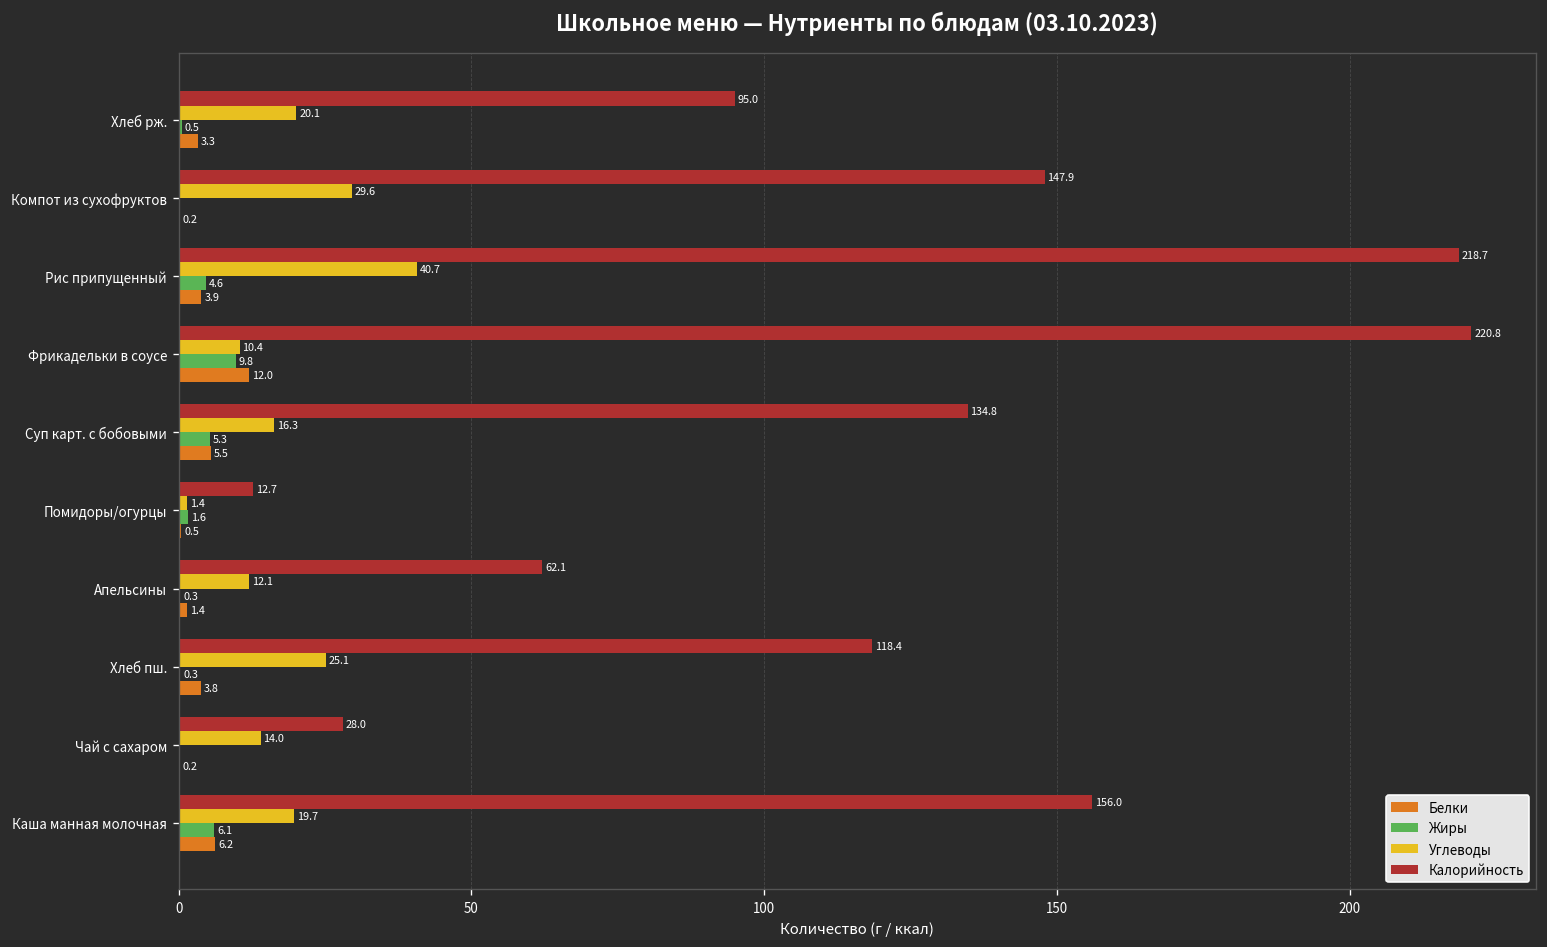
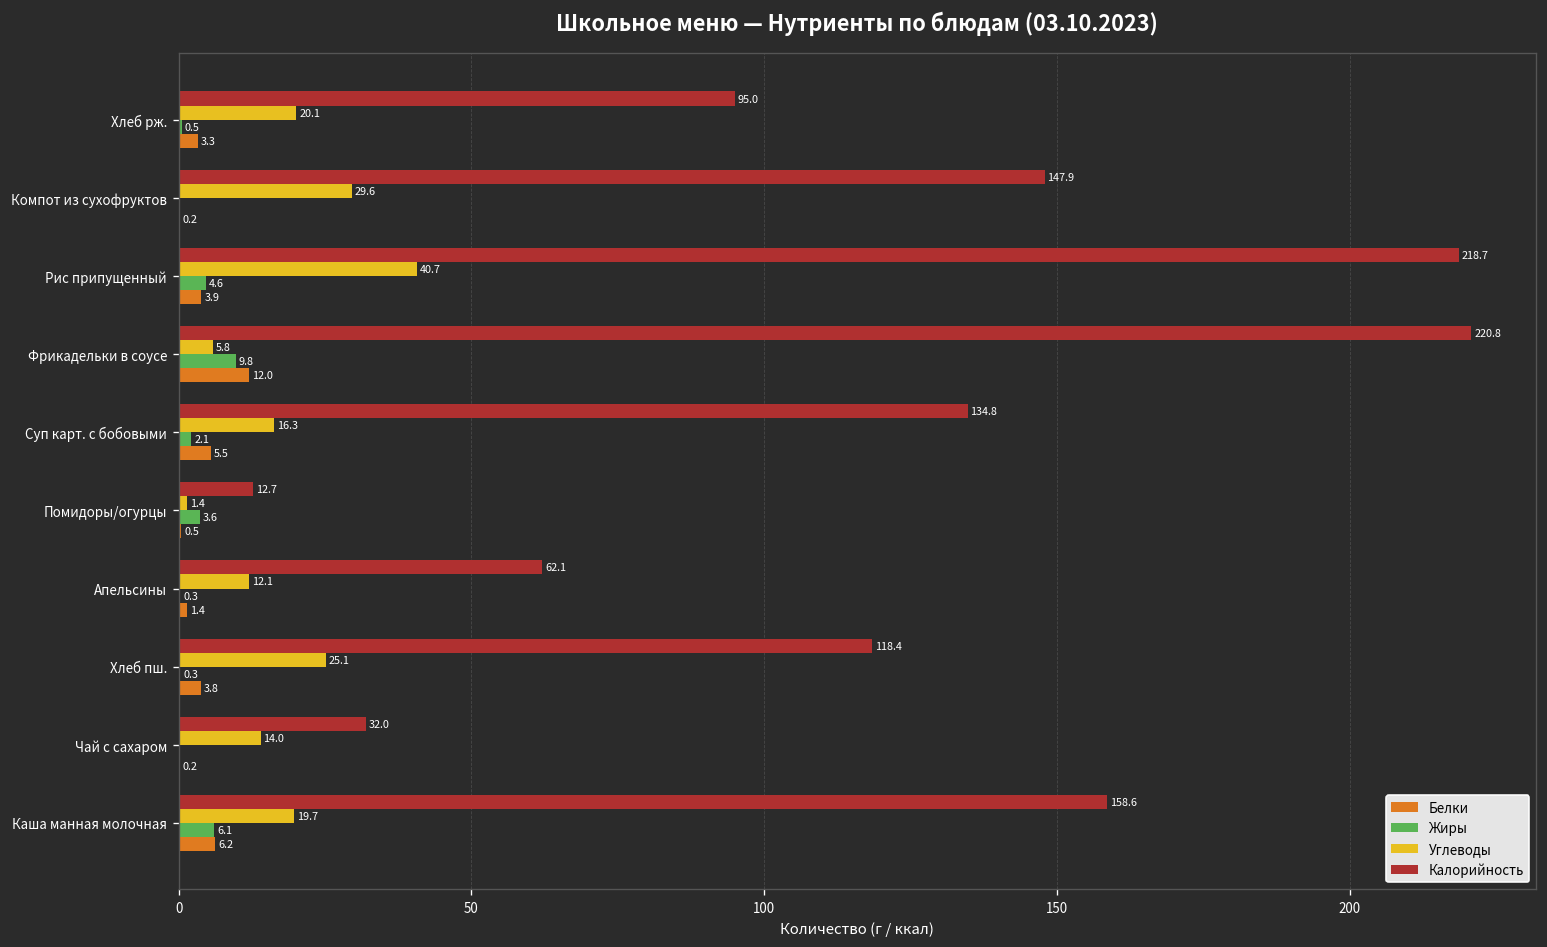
  {
    "Белки": {
      "Хлеб рж.": 3.3,
      "Компот из сухофруктов": 0.2,
      "Рис припущенный": 3.9,
      "Фрикадельки в соусе": 12.0,
      "Суп карт. с бобовыми": 5.5,
      "Помидоры/огурцы": 0.5,
      "Апельсины": 1.4,
      "Хлеб пш.": 3.8,
      "Чай с сахаром": 0.2,
      "Каша манная молочная": 6.2
    },
    "Жиры": {
      "Хлеб рж.": 0.5,
      "Рис припущенный": 4.6,
      "Фрикадельки в соусе": 9.8,
-     "Суп карт. с бобовыми": 5.3,
-     "Помидоры/огурцы": 1.6,
+     "Суп карт. с бобовыми": 2.1,
+     "Помидоры/огурцы": 3.6,
      "Апельсины": 0.3,
      "Хлеб пш.": 0.3,
      "Каша манная молочная": 6.1
    },
    "Углеводы": {
      "Хлеб рж.": 20.1,
      "Компот из сухофруктов": 29.6,
      "Рис припущенный": 40.7,
-     "Фрикадельки в соусе": 10.4,
+     "Фрикадельки в соусе": 5.8,
      "Суп карт. с бобовыми": 16.3,
      "Помидоры/огурцы": 1.4,
      "Апельсины": 12.1,
      "Хлеб пш.": 25.1,
      "Чай с сахаром": 14.0,
      "Каша манная молочная": 19.7
    },
    "Калорийность": {
      "Хлеб рж.": 95.0,
      "Компот из сухофруктов": 147.9,
      "Рис припущенный": 218.7,
      "Фрикадельки в соусе": 220.8,
      "Суп карт. с бобовыми": 134.8,
      "Помидоры/огурцы": 12.7,
      "Апельсины": 62.1,
      "Хлеб пш.": 118.4,
-     "Чай с сахаром": 28.0,
-     "Каша манная молочная": 156.0
+     "Чай с сахаром": 32.0,
+     "Каша манная молочная": 158.6
    }
  }
